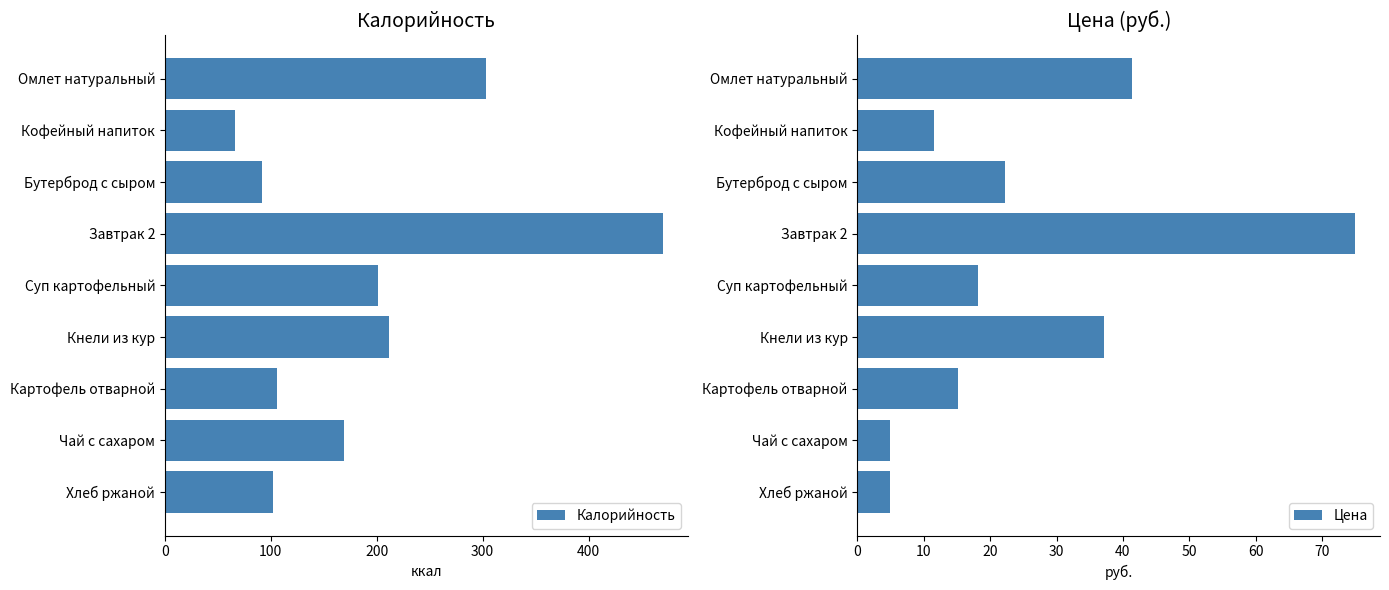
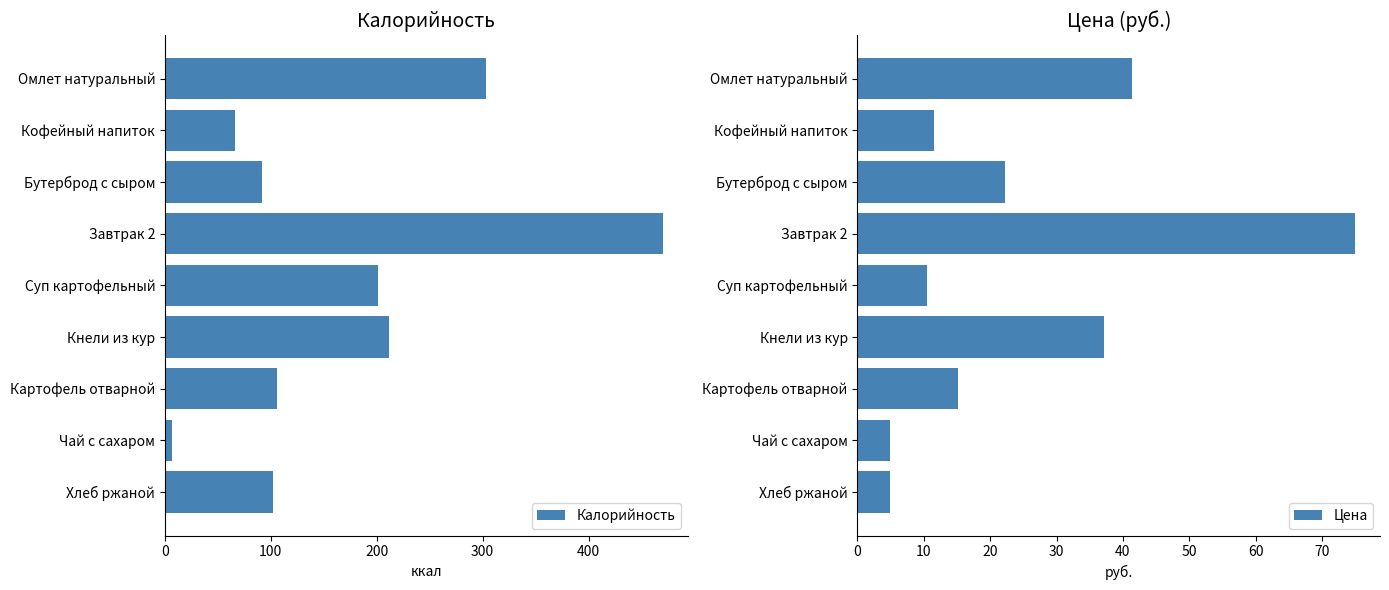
  {
    "Калорийность": {
      "Омлет натуральный": 303,
      "Кофейный напиток": 66,
      "Бутерброд с сыром": 92,
      "Завтрак 2": 470,
      "Суп картофельный": 201,
      "Кнели из кур": 212,
      "Картофель отварной": 106,
-     "Чай с сахаром": 169,
+     "Чай с сахаром": 7,
      "Хлеб ржаной": 102
    },
    "Цена (руб.)": {
      "Омлет натуральный": 41,
      "Кофейный напиток": 11,
      "Бутерброд с сыром": 22,
      "Завтрак 2": 75,
-     "Суп картофельный": 18,
+     "Суп картофельный": 11,
      "Кнели из кур": 37,
      "Картофель отварной": 15,
      "Чай с сахаром": 5,
      "Хлеб ржаной": 5
    }
  }
